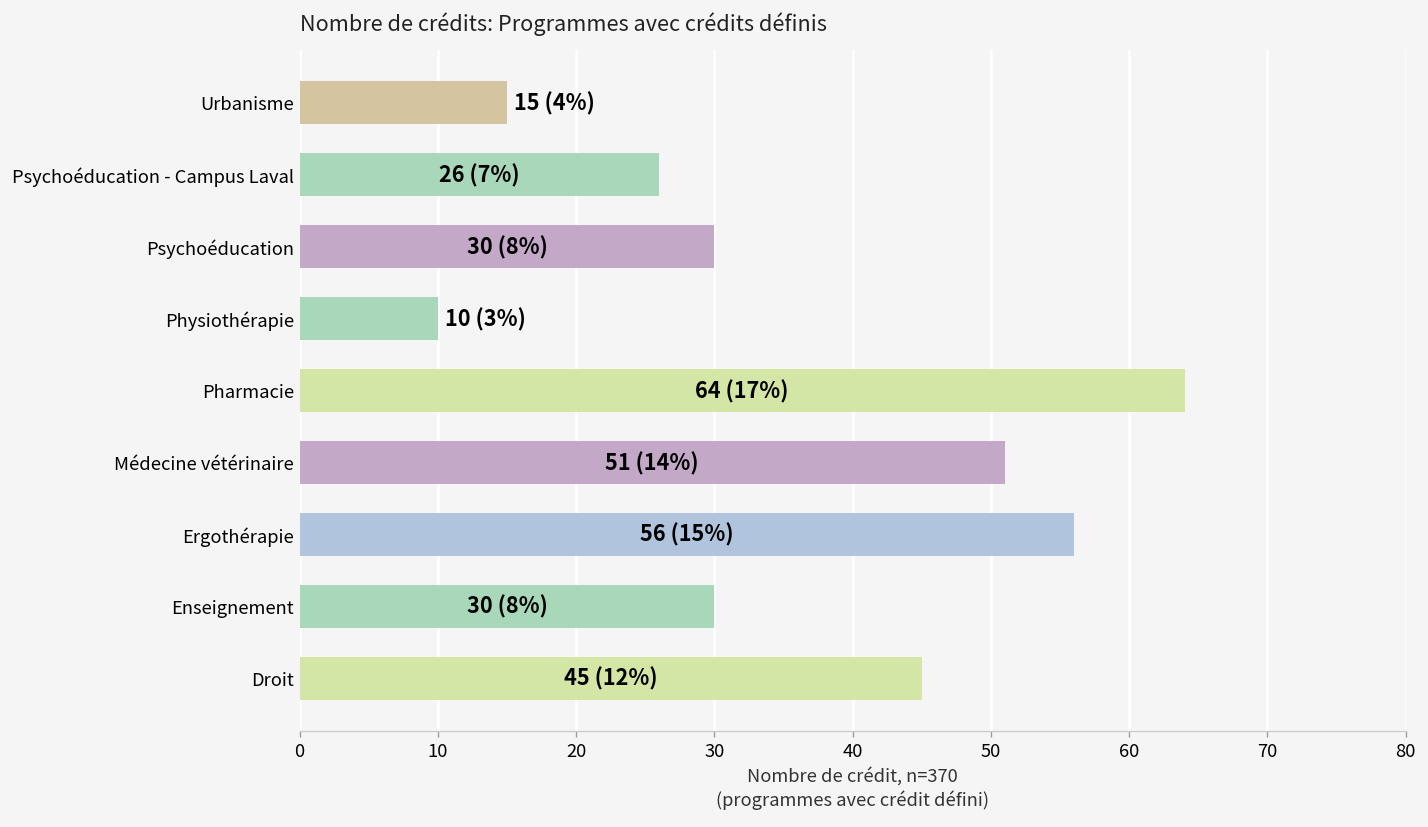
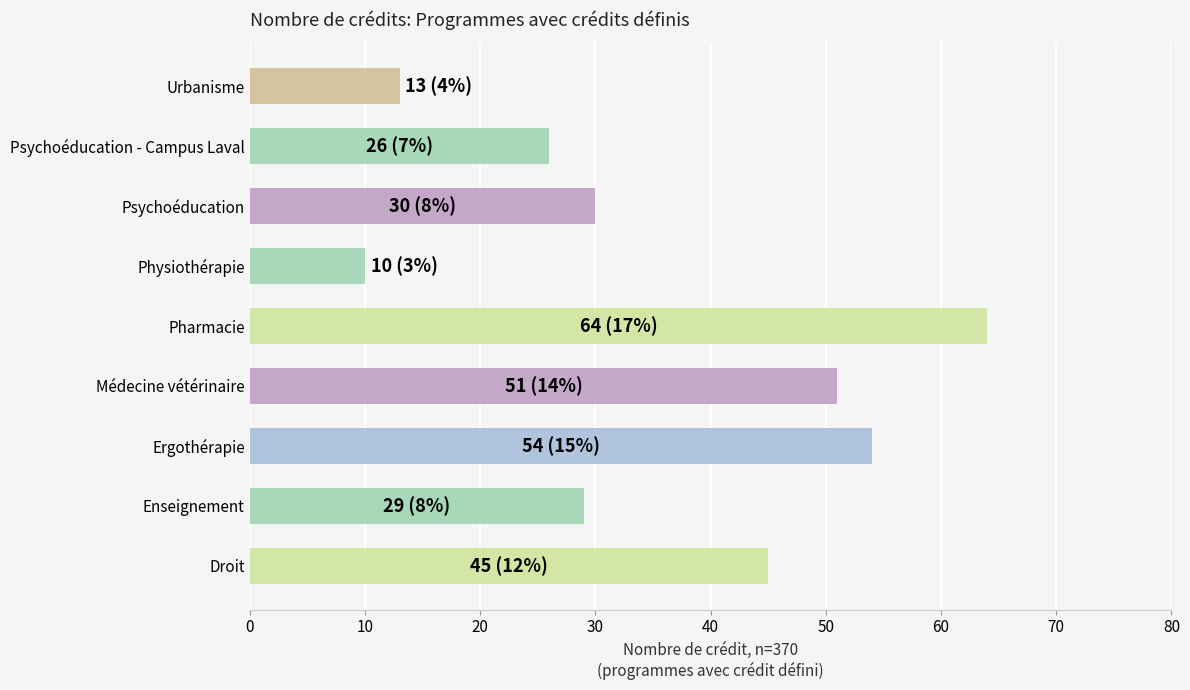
  {
-   "Urbanisme": 15,
+   "Urbanisme": 13,
    "Psychoéducation - Campus Laval": 26,
    "Psychoéducation": 30,
    "Physiothérapie": 10,
    "Pharmacie": 64,
    "Médecine vétérinaire": 51,
-   "Ergothérapie": 56,
-   "Enseignement": 30,
+   "Ergothérapie": 54,
+   "Enseignement": 29,
    "Droit": 45
  }
